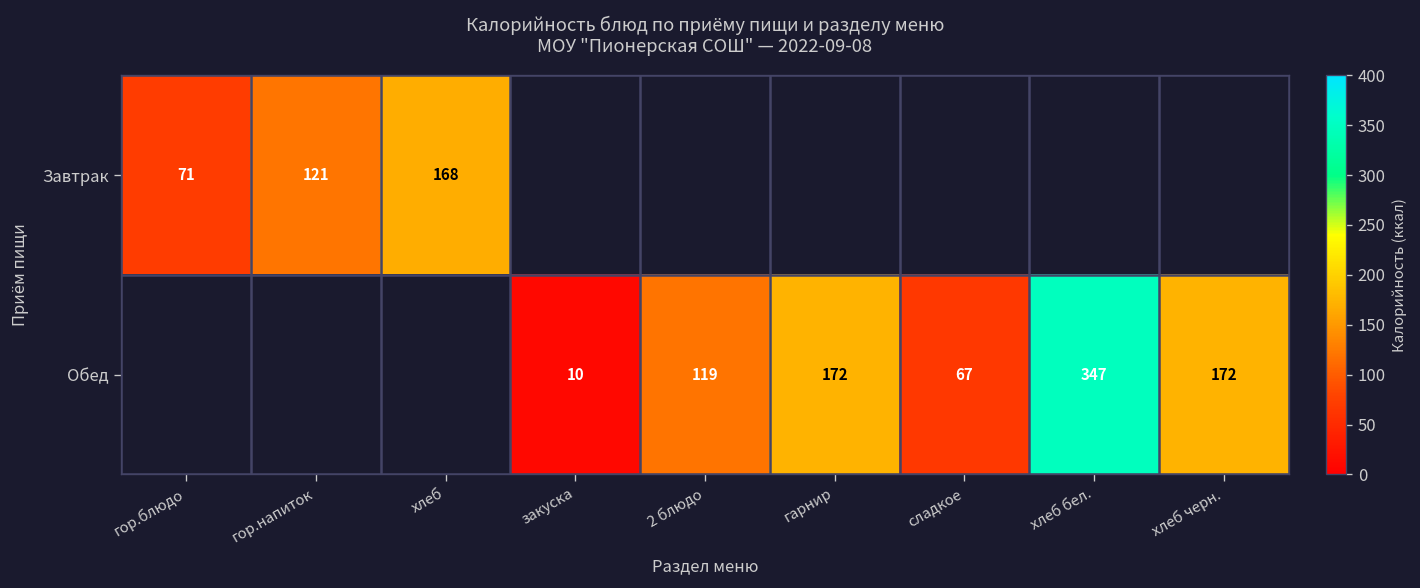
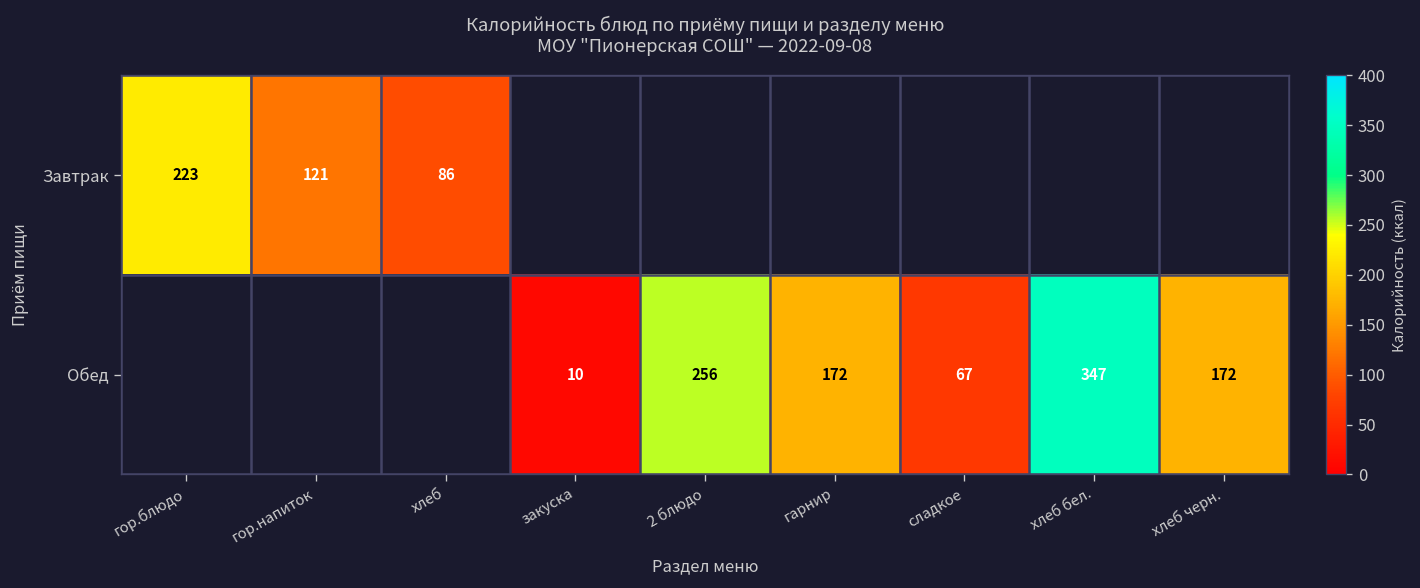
  {
    "Завтрак": {
-     "гор.блюдо": 71,
+     "гор.блюдо": 223,
      "гор.напиток": 121,
-     "хлеб": 168
+     "хлеб": 86
    },
    "Обед": {
      "закуска": 10,
-     "2 блюдо": 119,
+     "2 блюдо": 256,
      "гарнир": 172,
      "сладкое": 67,
      "хлеб бел.": 347,
      "хлеб черн.": 172
    }
  }
